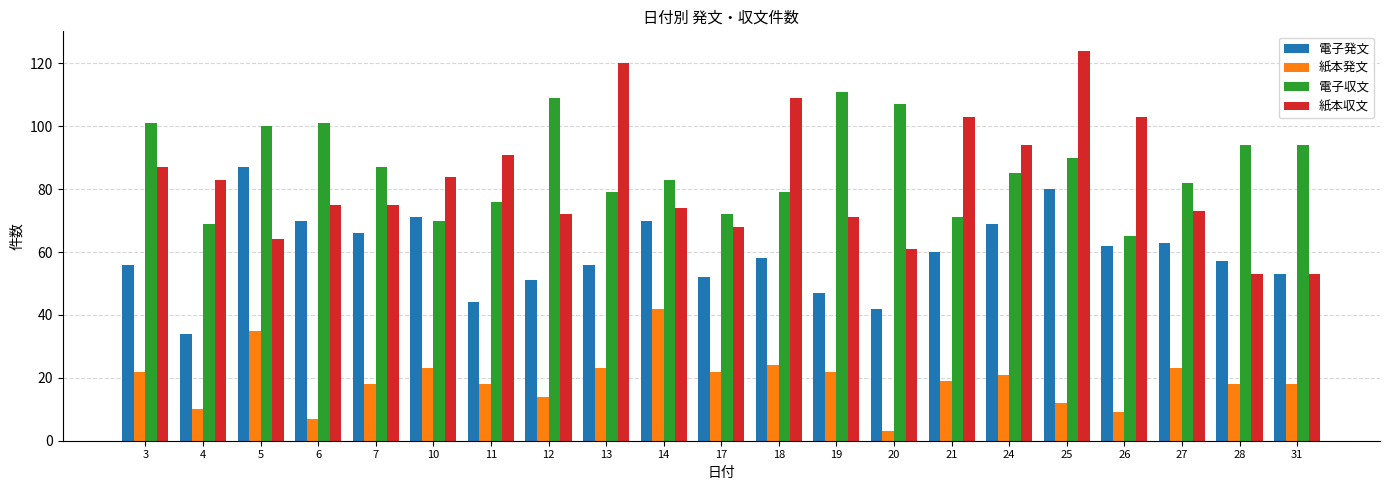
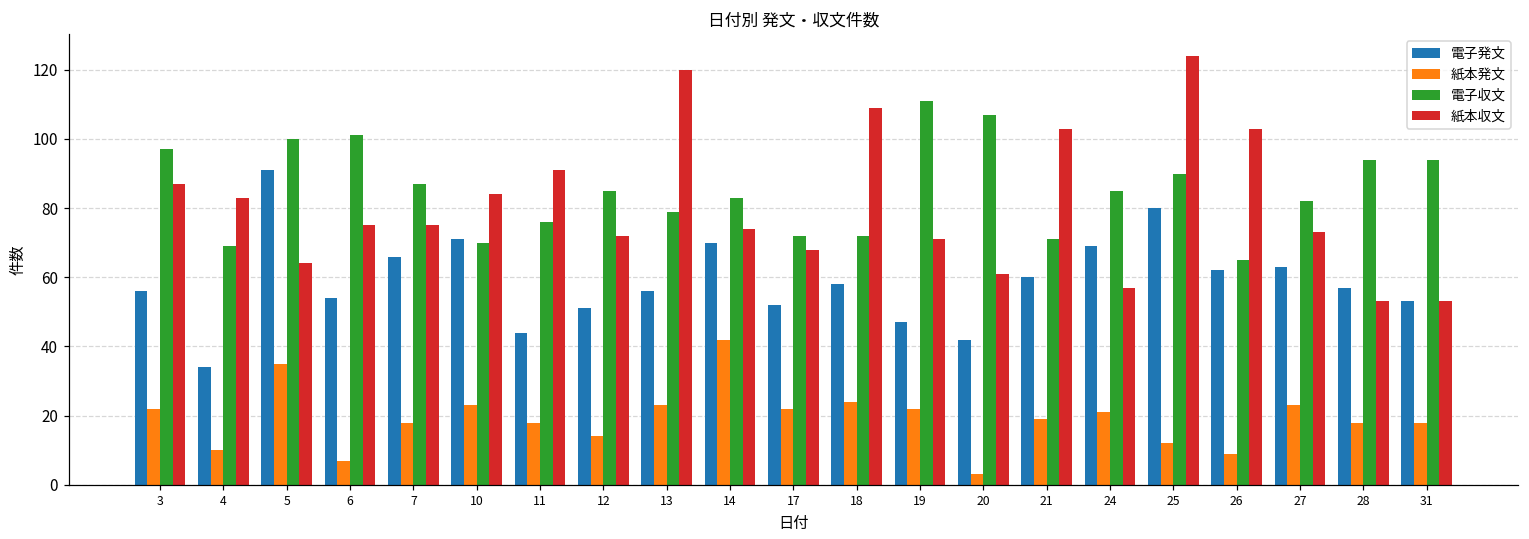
  {
    "電子発文": {
      "3": 56,
      "4": 34,
-     "5": 87,
-     "6": 70,
+     "5": 91,
+     "6": 54,
      "7": 66,
      "10": 71,
      "11": 44,
      "12": 51,
      "13": 56,
      "14": 70,
      "17": 52,
      "18": 58,
      "19": 47,
      "20": 42,
      "21": 60,
      "24": 69,
      "25": 80,
      "26": 62,
      "27": 63,
      "28": 57,
      "31": 53
    },
    "紙本発文": {
      "3": 22,
      "4": 10,
      "5": 35,
      "6": 7,
      "7": 18,
      "10": 23,
      "11": 18,
      "12": 14,
      "13": 23,
      "14": 42,
      "17": 22,
      "18": 24,
      "19": 22,
      "20": 3,
      "21": 19,
      "24": 21,
      "25": 12,
      "26": 9,
      "27": 23,
      "28": 18,
      "31": 18
    },
    "電子収文": {
-     "3": 101,
+     "3": 97,
      "4": 69,
      "5": 100,
      "6": 101,
      "7": 87,
      "10": 70,
      "11": 76,
-     "12": 109,
+     "12": 85,
      "13": 79,
      "14": 83,
      "17": 72,
-     "18": 79,
+     "18": 72,
      "19": 111,
      "20": 107,
      "21": 71,
      "24": 85,
      "25": 90,
      "26": 65,
      "27": 82,
      "28": 94,
      "31": 94
    },
    "紙本収文": {
      "3": 87,
      "4": 83,
      "5": 64,
      "6": 75,
      "7": 75,
      "10": 84,
      "11": 91,
      "12": 72,
      "13": 120,
      "14": 74,
      "17": 68,
      "18": 109,
      "19": 71,
      "20": 61,
      "21": 103,
-     "24": 94,
+     "24": 57,
      "25": 124,
      "26": 103,
      "27": 73,
      "28": 53,
      "31": 53
    }
  }
